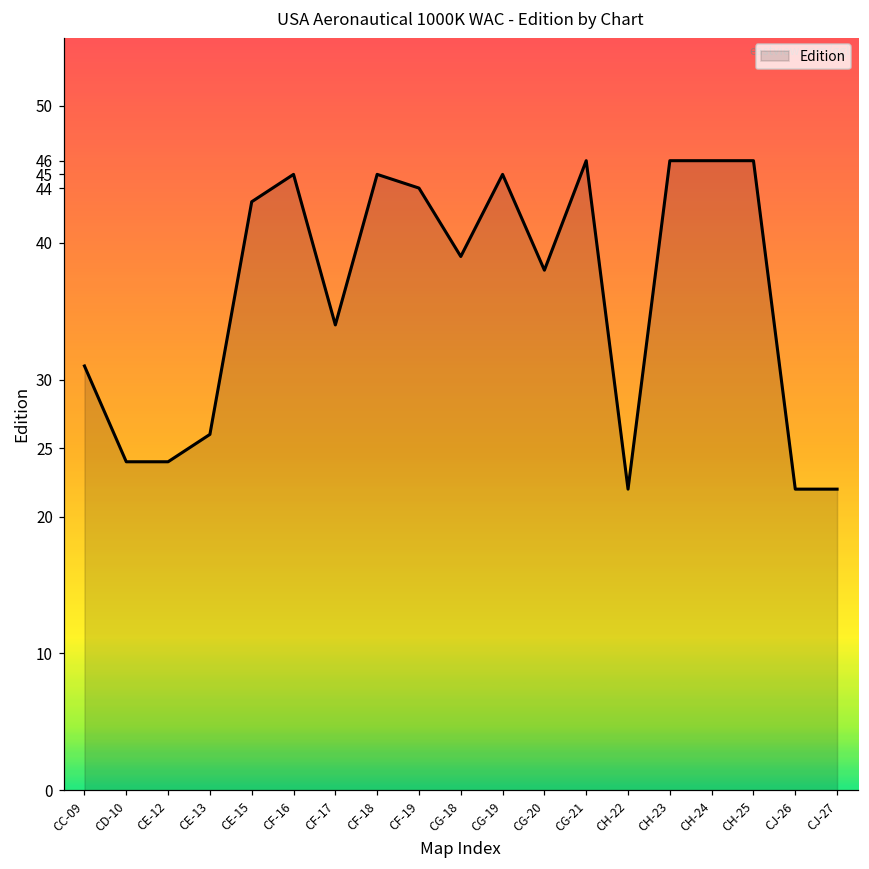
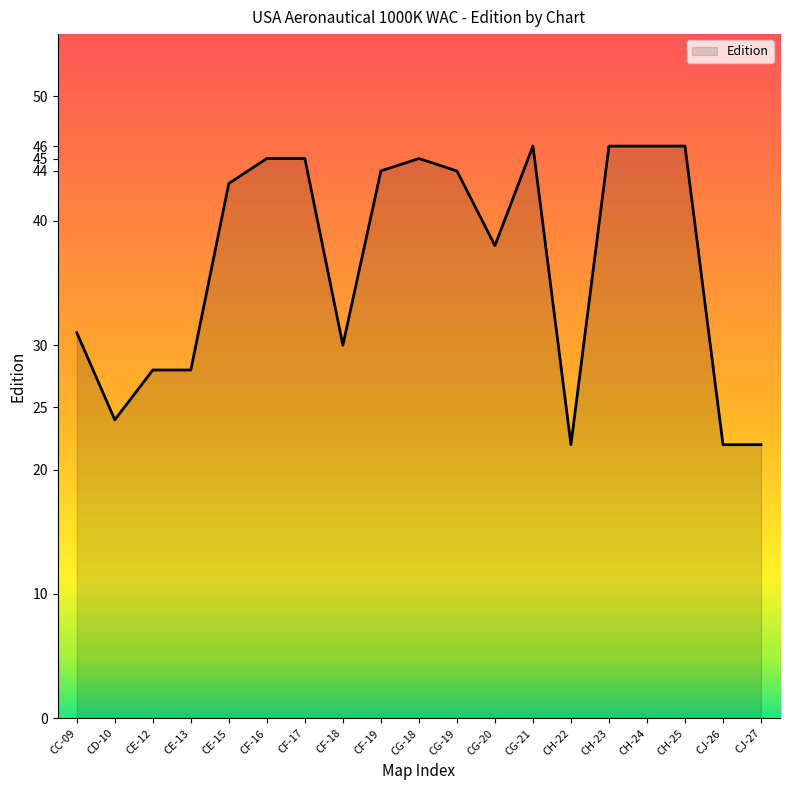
  {
    "CC-09": 31,
    "CD-10": 24,
-   "CE-12": 24,
-   "CE-13": 26,
+   "CE-12": 28,
+   "CE-13": 28,
    "CE-15": 43,
    "CF-16": 45,
-   "CF-17": 34,
-   "CF-18": 45,
+   "CF-17": 45,
+   "CF-18": 30,
    "CF-19": 44,
-   "CG-18": 39,
-   "CG-19": 45,
+   "CG-18": 45,
+   "CG-19": 44,
    "CG-20": 38,
    "CG-21": 46,
    "CH-22": 22,
    "CH-23": 46,
    "CH-24": 46,
    "CH-25": 46,
    "CJ-26": 22,
    "CJ-27": 22
  }
